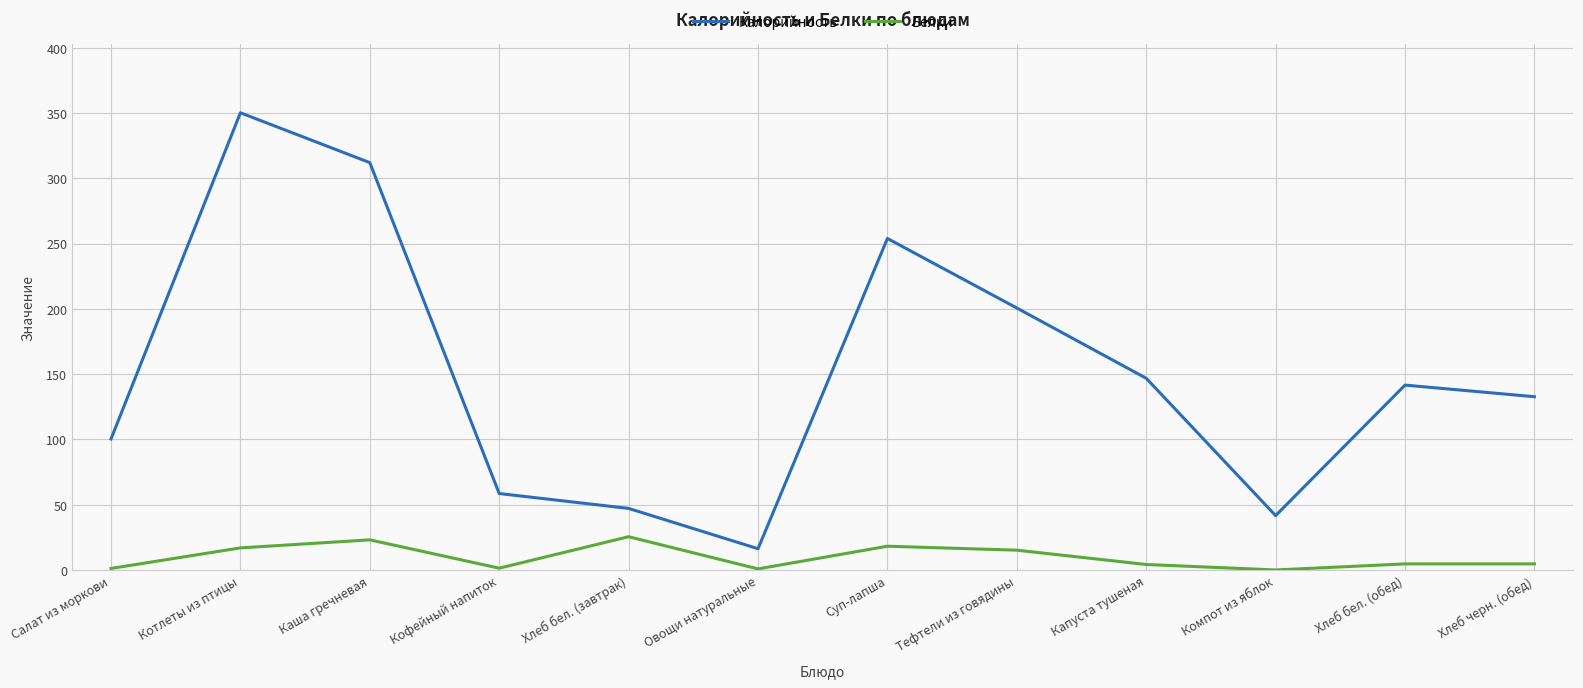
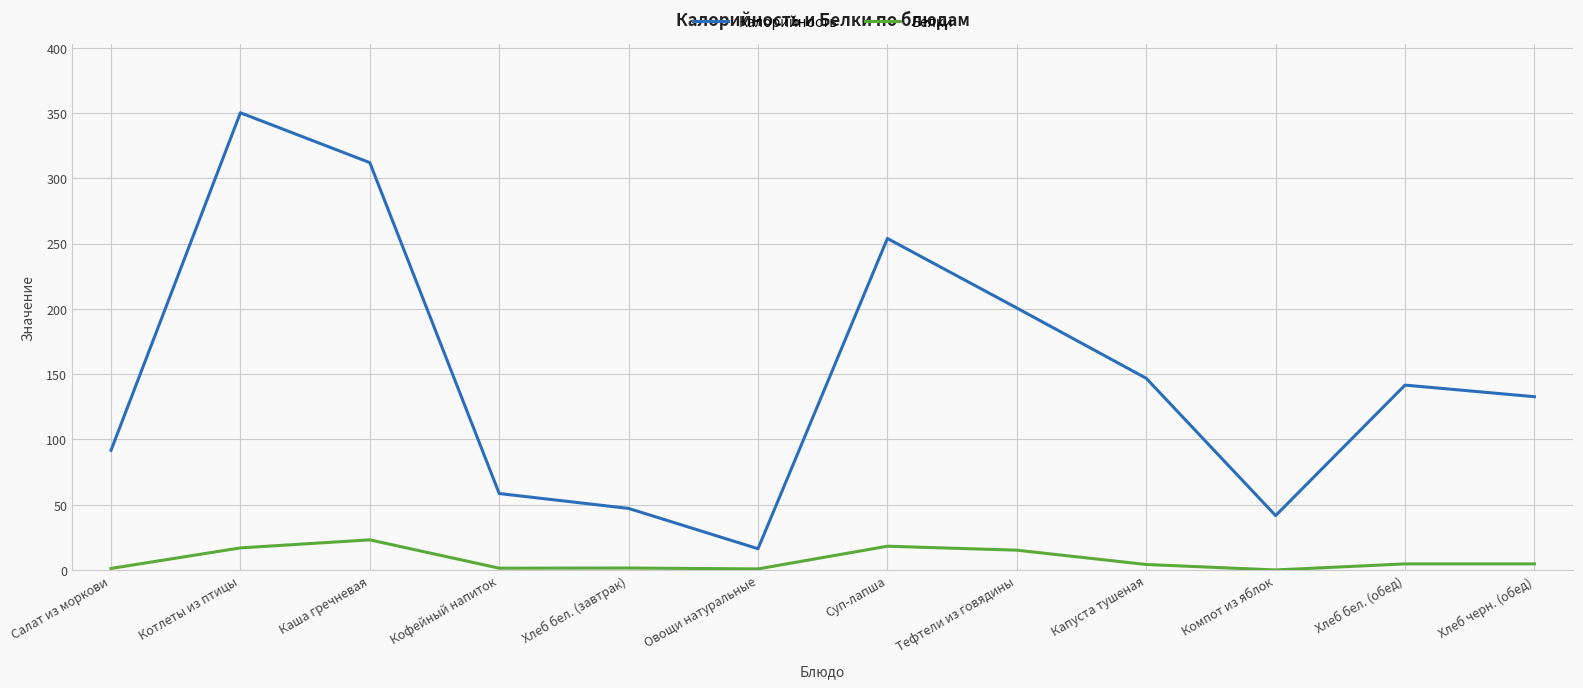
  {
    "Калорийность": {
-     "Салат из моркови": 100,
+     "Салат из моркови": 92,
      "Котлеты из птицы": 350,
      "Каша гречневая": 312,
      "Кофейный напиток": 59,
      "Хлеб бел. (завтрак)": 47,
      "Овощи натуральные": 16,
      "Суп-лапша": 254,
      "Тефтели из говядины": 201,
      "Капуста тушеная": 147,
      "Компот из яблок": 42,
      "Хлеб бел. (обед)": 142,
      "Хлеб черн. (обед)": 133
    },
    "Белки": {
      "Салат из моркови": 1,
      "Котлеты из птицы": 17,
      "Каша гречневая": 23,
      "Кофейный напиток": 1,
-     "Хлеб бел. (завтрак)": 26,
+     "Хлеб бел. (завтрак)": 2,
      "Овощи натуральные": 1,
      "Суп-лапша": 18,
      "Тефтели из говядины": 15,
      "Капуста тушеная": 4,
      "Компот из яблок": 0,
      "Хлеб бел. (обед)": 5,
      "Хлеб черн. (обед)": 5
    }
  }
